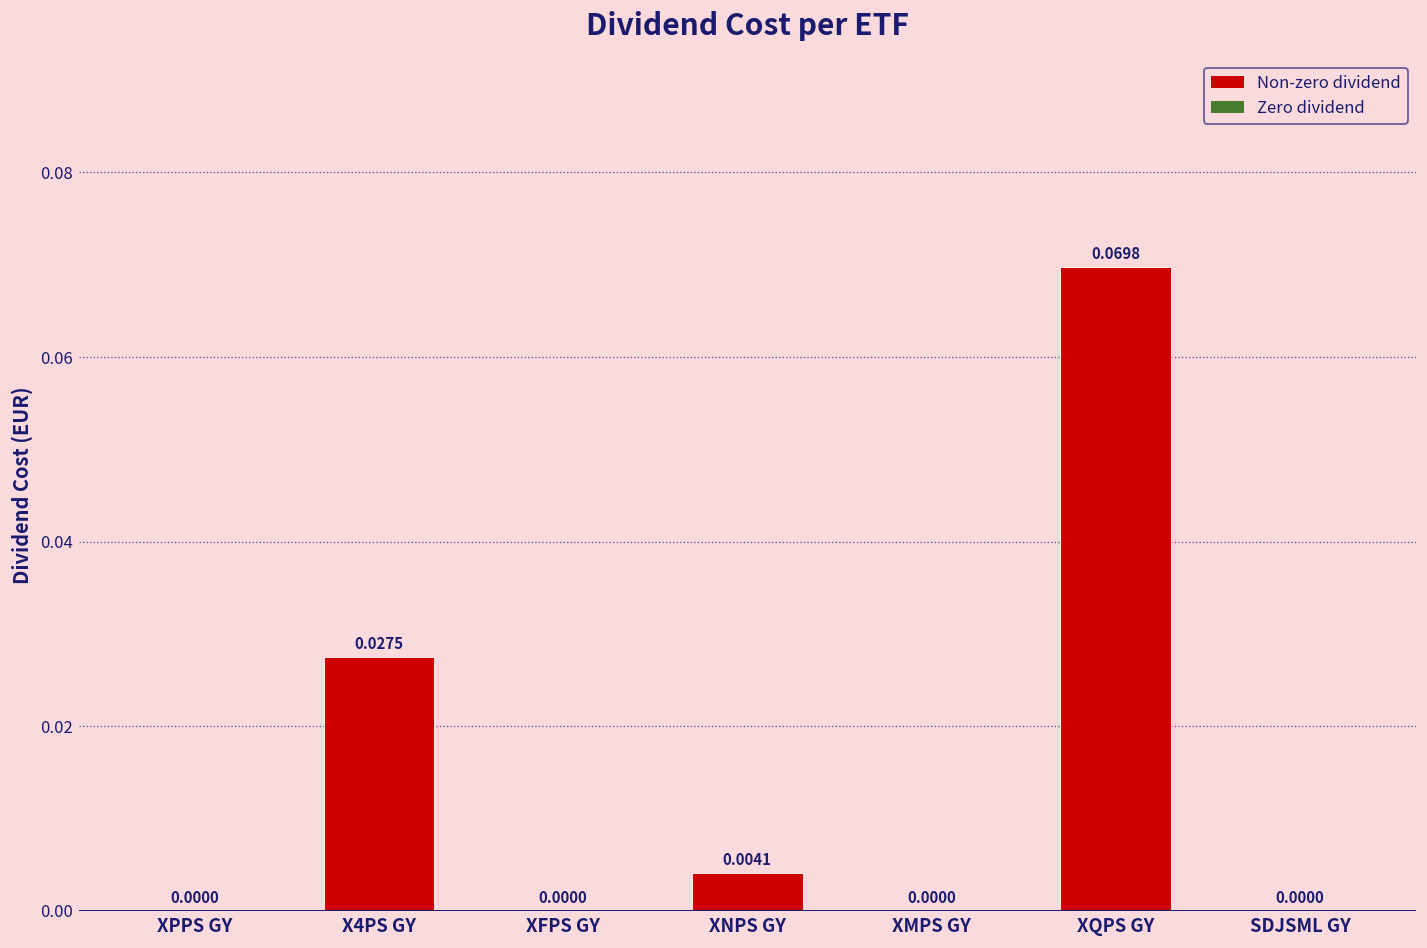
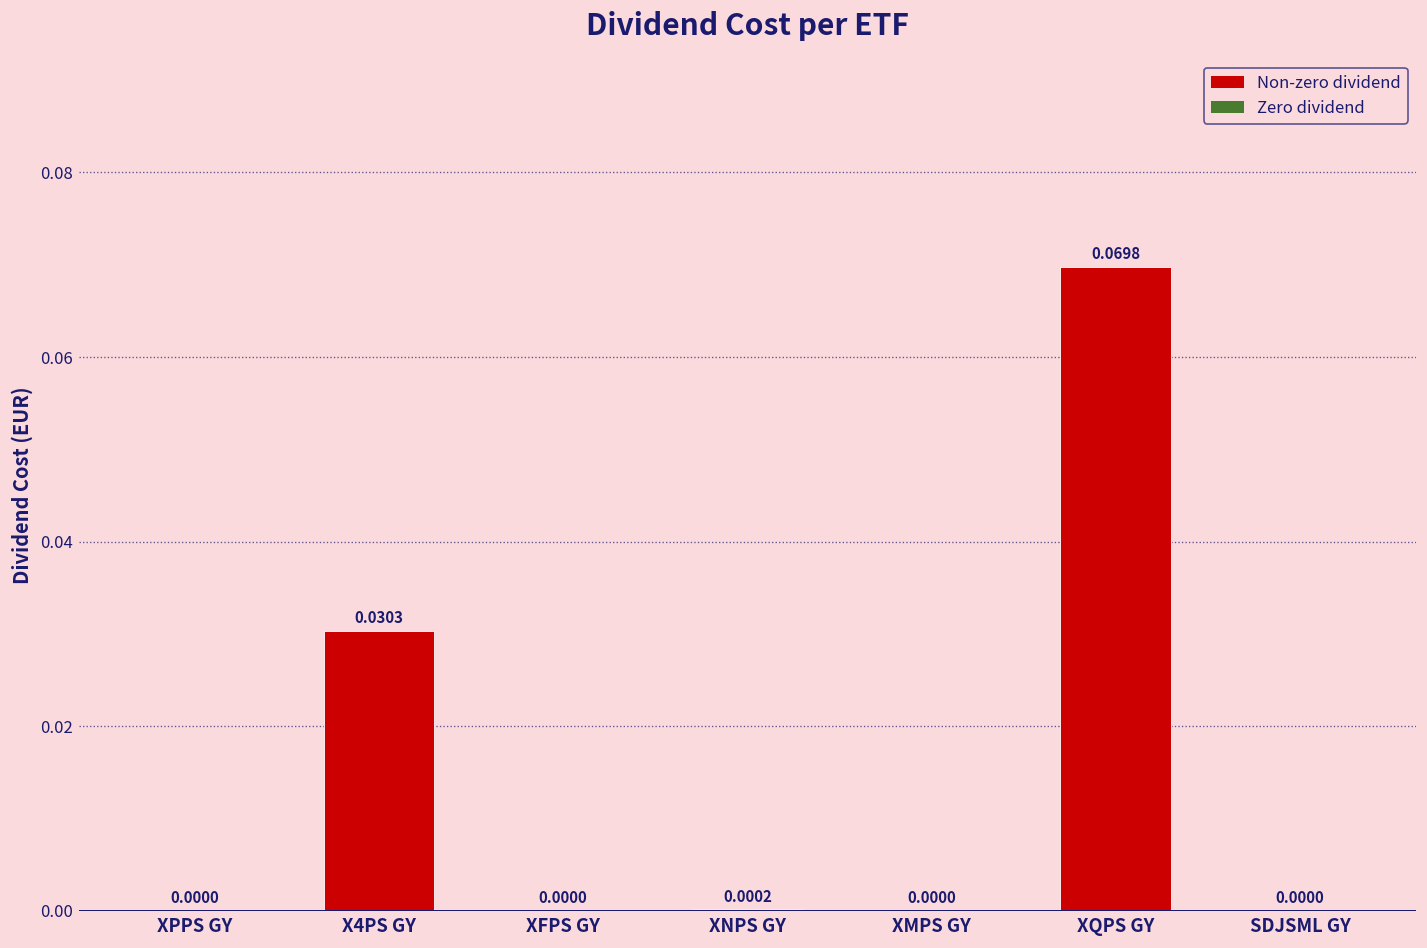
  {
    "XPPS GY": 0.0000,
-   "X4PS GY": 0.0275,
+   "X4PS GY": 0.0303,
    "XFPS GY": 0.0000,
-   "XNPS GY": 0.0041,
+   "XNPS GY": 0.0002,
    "XMPS GY": 0.0000,
    "XQPS GY": 0.0698,
    "SDJSML GY": 0.0000
  }
